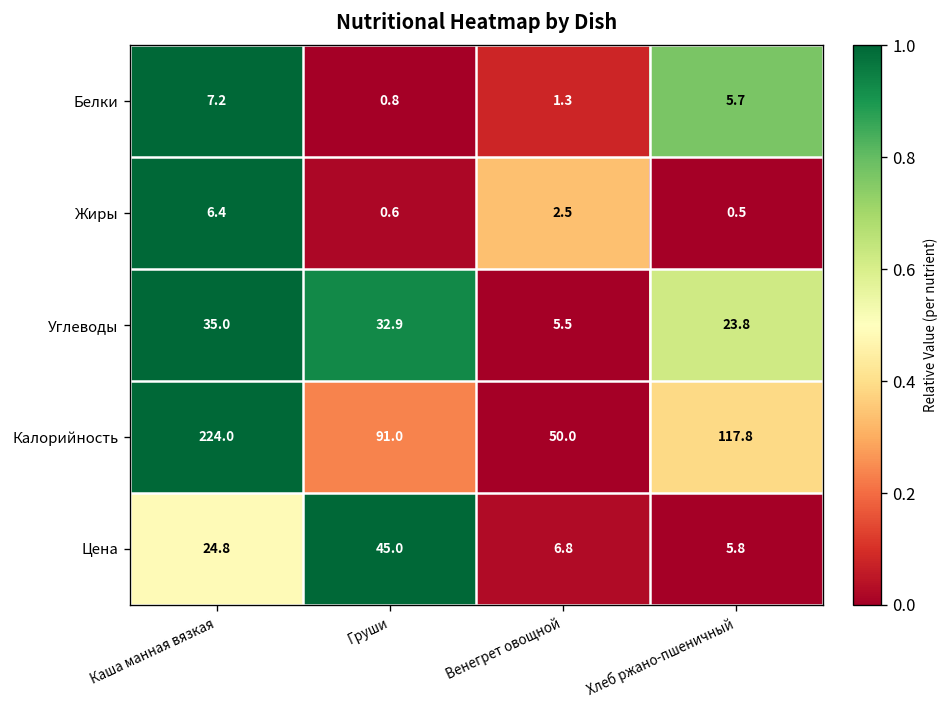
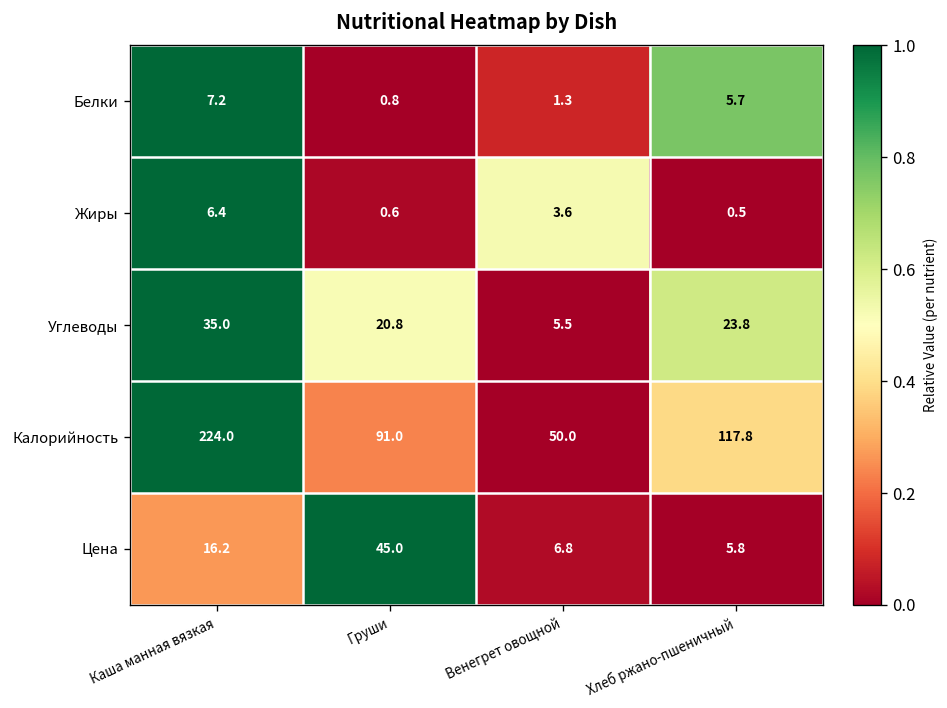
  {
    "Белки": {
      "Каша манная вязкая": 7.2,
      "Груши": 0.8,
      "Венегрет овощной": 1.3,
      "Хлеб ржано-пшеничный": 5.7
    },
    "Жиры": {
      "Каша манная вязкая": 6.4,
      "Груши": 0.6,
-     "Венегрет овощной": 2.5,
+     "Венегрет овощной": 3.6,
      "Хлеб ржано-пшеничный": 0.5
    },
    "Углеводы": {
      "Каша манная вязкая": 35.0,
-     "Груши": 32.9,
+     "Груши": 20.8,
      "Венегрет овощной": 5.5,
      "Хлеб ржано-пшеничный": 23.8
    },
    "Калорийность": {
      "Каша манная вязкая": 224.0,
      "Груши": 91.0,
      "Венегрет овощной": 50.0,
      "Хлеб ржано-пшеничный": 117.8
    },
    "Цена": {
-     "Каша манная вязкая": 24.8,
+     "Каша манная вязкая": 16.2,
      "Груши": 45.0,
      "Венегрет овощной": 6.8,
      "Хлеб ржано-пшеничный": 5.8
    }
  }
